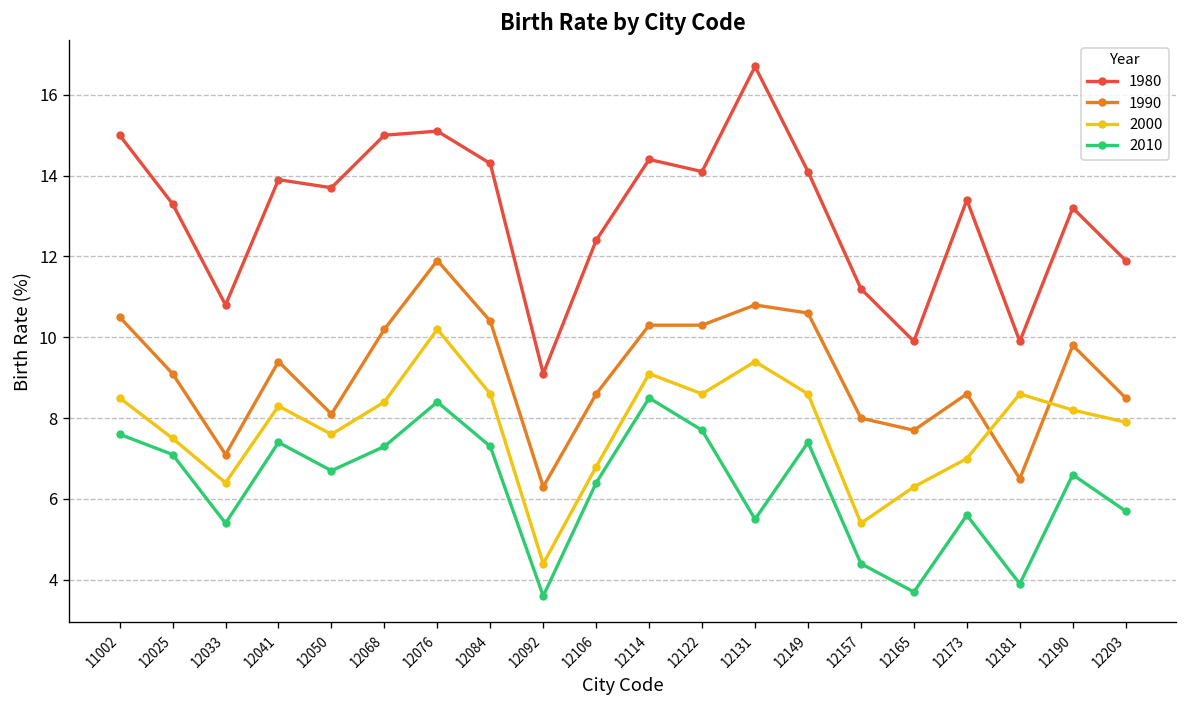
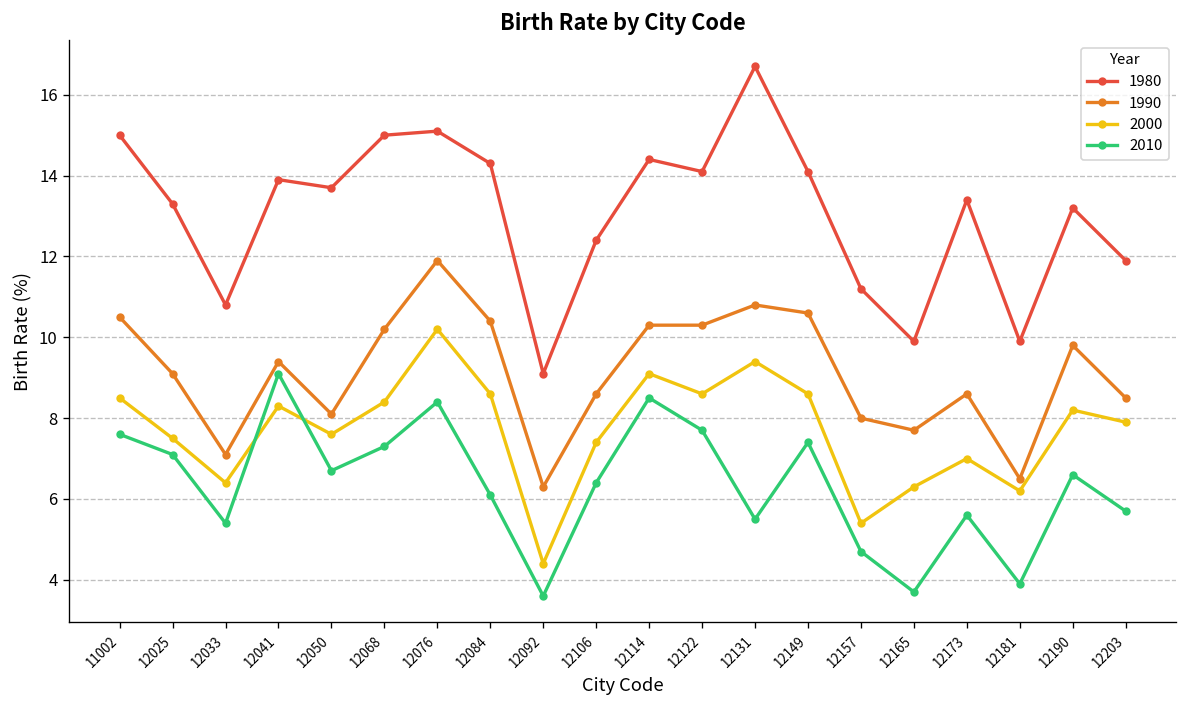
  {
    "2000": {
      "11002": 8.5,
      "12025": 7.5,
      "12033": 6.4,
      "12041": 8.3,
      "12050": 7.6,
      "12068": 8.4,
      "12076": 10.2,
      "12084": 8.6,
      "12092": 4.4,
-     "12106": 6.8,
+     "12106": 7.4,
      "12114": 9.1,
      "12122": 8.6,
      "12131": 9.4,
      "12149": 8.6,
      "12157": 5.4,
      "12165": 6.3,
      "12173": 7.0,
-     "12181": 8.6,
+     "12181": 6.2,
      "12190": 8.2,
      "12203": 7.9
    },
    "2010": {
      "11002": 7.6,
      "12025": 7.1,
      "12033": 5.4,
-     "12041": 7.4,
+     "12041": 9.1,
      "12050": 6.7,
      "12068": 7.3,
      "12076": 8.4,
-     "12084": 7.3,
+     "12084": 6.1,
      "12092": 3.6,
      "12106": 6.4,
      "12114": 8.5,
      "12122": 7.7,
      "12131": 5.5,
      "12149": 7.4,
-     "12157": 4.4,
+     "12157": 4.7,
      "12165": 3.7,
      "12173": 5.6,
      "12181": 3.9,
      "12190": 6.6,
      "12203": 5.7
    }
  }
